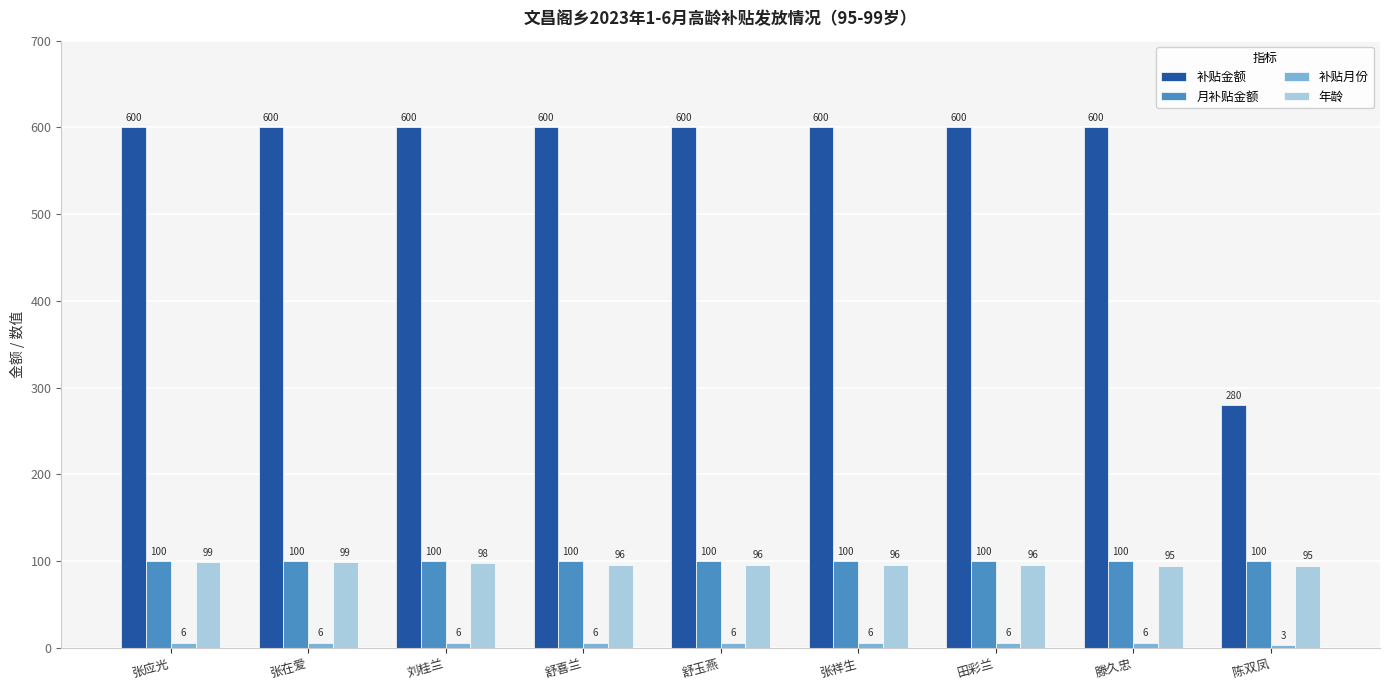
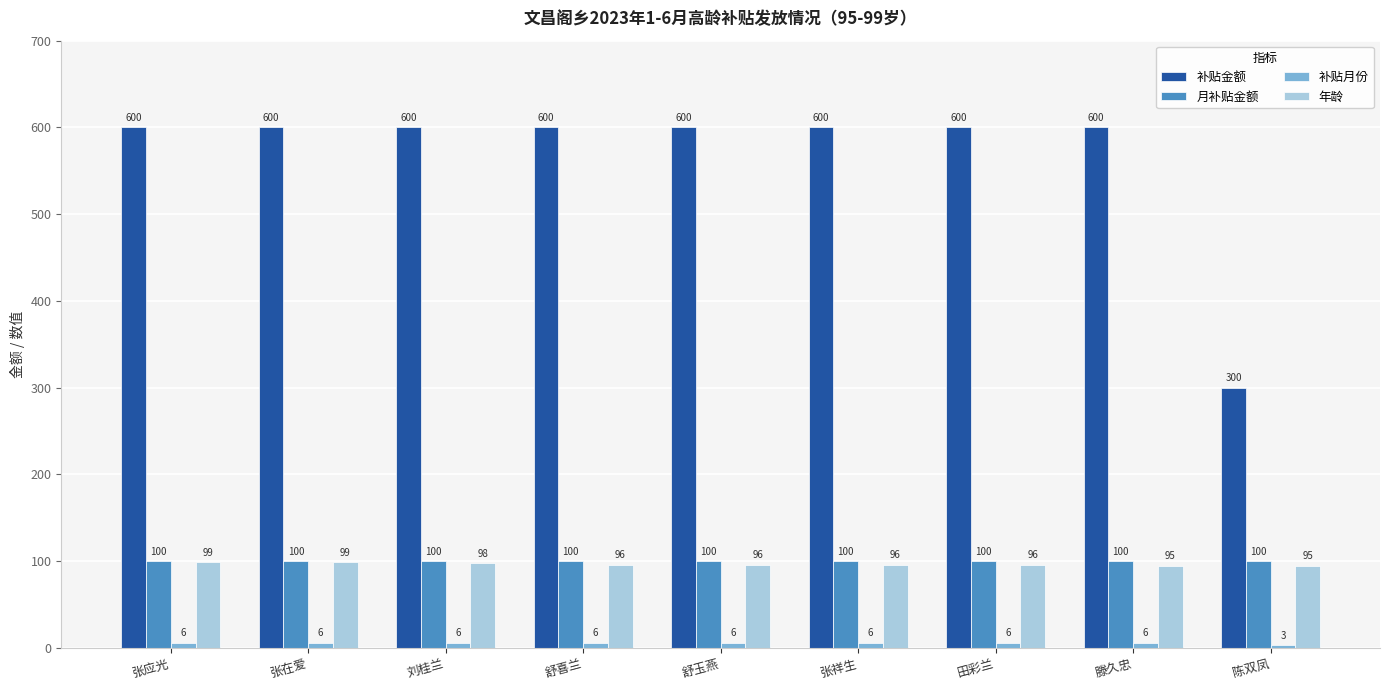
  {
    "补贴金额": {
      "张应光": 600,
      "张在爱": 600,
      "刘桂兰": 600,
      "舒喜兰": 600,
      "舒玉燕": 600,
      "张祥生": 600,
      "田彩兰": 600,
      "滕久忠": 600,
-     "陈双凤": 280
+     "陈双凤": 300
    },
    "月补贴金额": {
      "张应光": 100,
      "张在爱": 100,
      "刘桂兰": 100,
      "舒喜兰": 100,
      "舒玉燕": 100,
      "张祥生": 100,
      "田彩兰": 100,
      "滕久忠": 100,
      "陈双凤": 100
    }
  }
